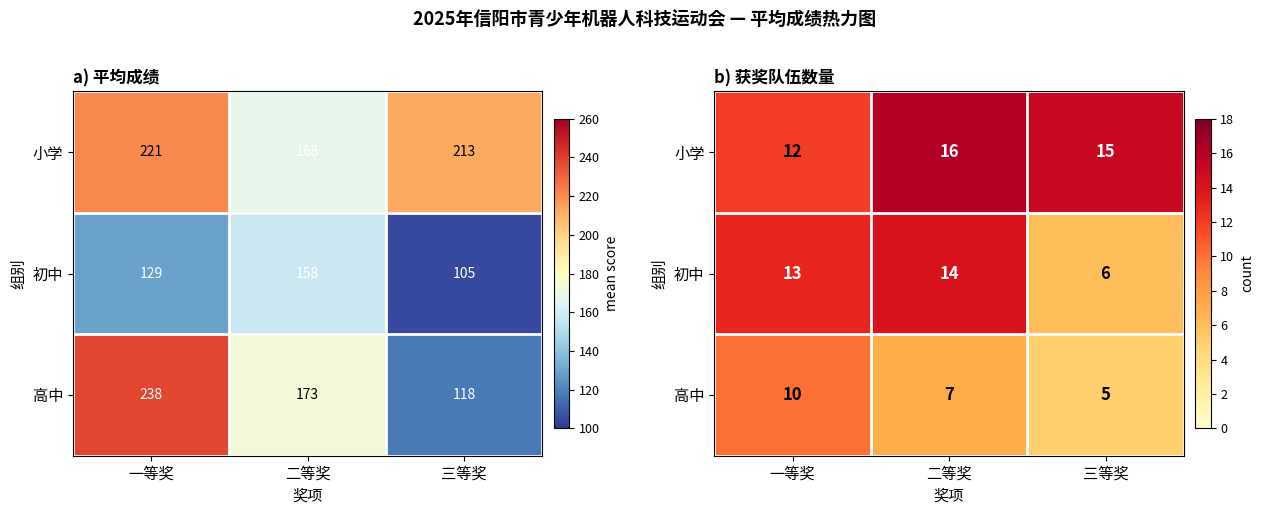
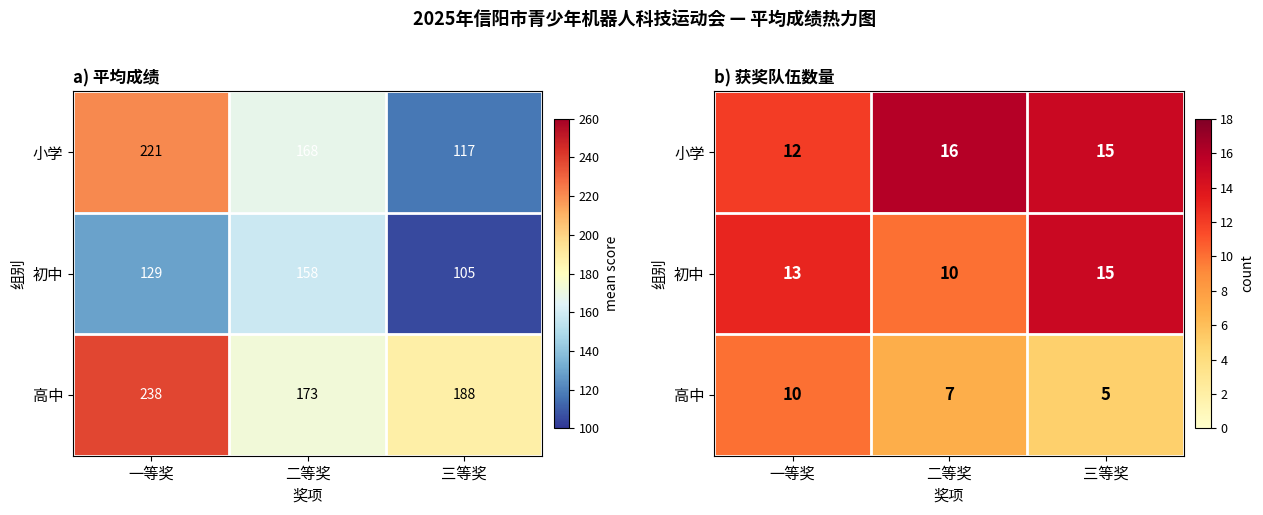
  {
    "a) 平均成绩": {
      "小学": {
        "一等奖": 221,
-       "三等奖": 213
+       "三等奖": 117
      },
      "初中": {
        "一等奖": 129,
        "二等奖": 158,
        "三等奖": 105
      },
      "高中": {
        "一等奖": 238,
        "二等奖": 173,
-       "三等奖": 118
+       "三等奖": 188
      }
    },
    "b) 获奖队伍数量": {
      "小学": {
        "一等奖": 12,
        "二等奖": 16,
        "三等奖": 15
      },
      "初中": {
        "一等奖": 13,
-       "二等奖": 14,
-       "三等奖": 6
+       "二等奖": 10,
+       "三等奖": 15
      },
      "高中": {
        "一等奖": 10,
        "二等奖": 7,
        "三等奖": 5
      }
    }
  }
